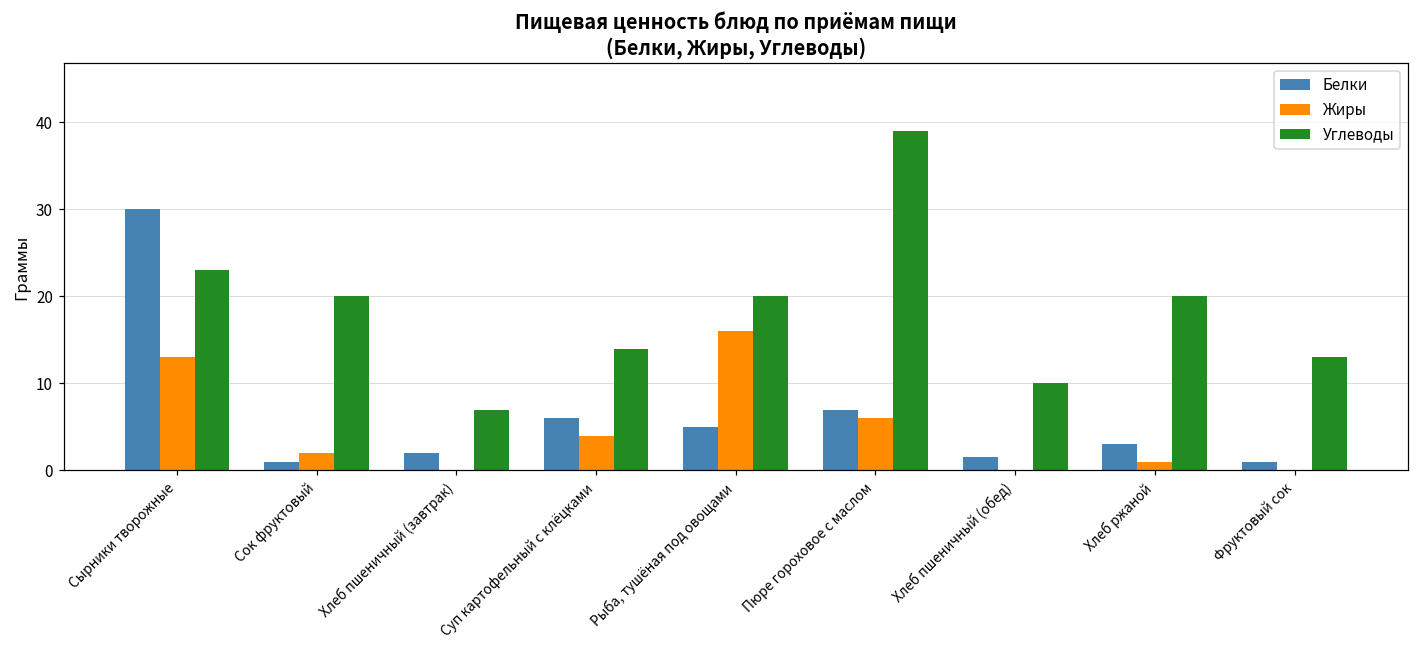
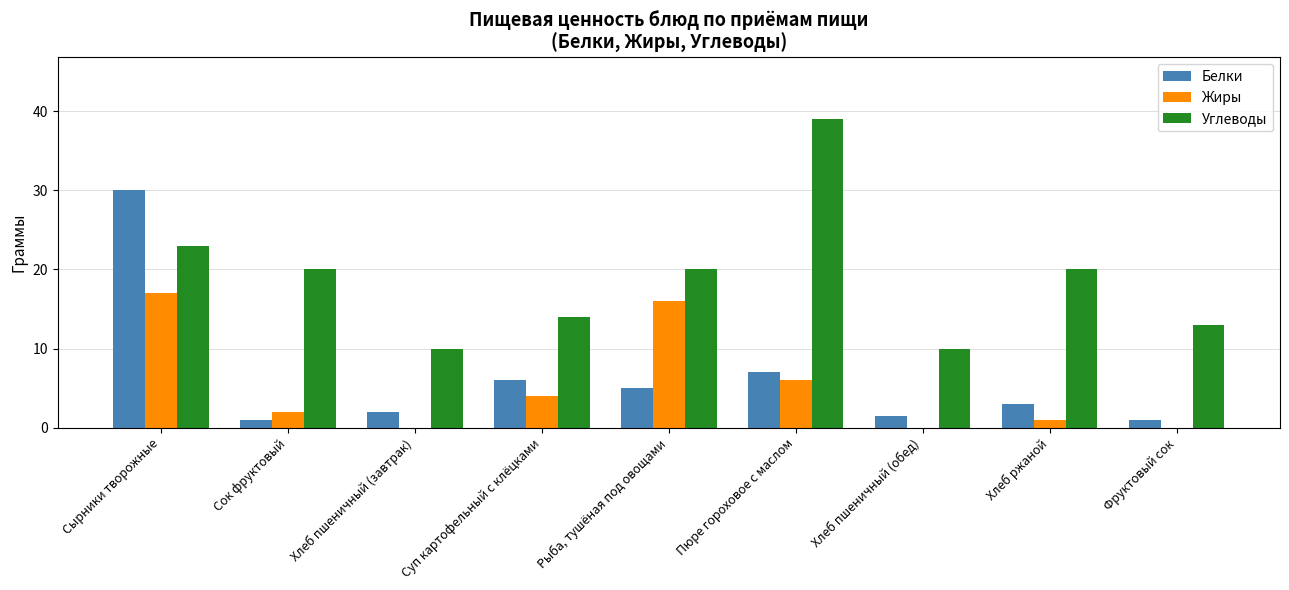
  {
    "Белки": {
      "Сырники творожные": 30,
      "Сок фруктовый": 1,
      "Хлеб пшеничный (завтрак)": 2,
      "Суп картофельный с клёцками": 6,
      "Рыба, тушёная под овощами": 5,
      "Пюре гороховое с маслом": 7,
      "Хлеб пшеничный (обед)": 2,
      "Хлеб ржаной": 3,
      "Фруктовый сок": 1
    },
    "Жиры": {
-     "Сырники творожные": 13,
+     "Сырники творожные": 17,
      "Сок фруктовый": 2,
      "Хлеб пшеничный (завтрак)": 0,
      "Суп картофельный с клёцками": 4,
      "Рыба, тушёная под овощами": 16,
      "Пюре гороховое с маслом": 6,
      "Хлеб пшеничный (обед)": 0,
      "Хлеб ржаной": 1,
      "Фруктовый сок": 0
    },
    "Углеводы": {
      "Сырники творожные": 23,
      "Сок фруктовый": 20,
-     "Хлеб пшеничный (завтрак)": 7,
+     "Хлеб пшеничный (завтрак)": 10,
      "Суп картофельный с клёцками": 14,
      "Рыба, тушёная под овощами": 20,
      "Пюре гороховое с маслом": 39,
      "Хлеб пшеничный (обед)": 10,
      "Хлеб ржаной": 20,
      "Фруктовый сок": 13
    }
  }
